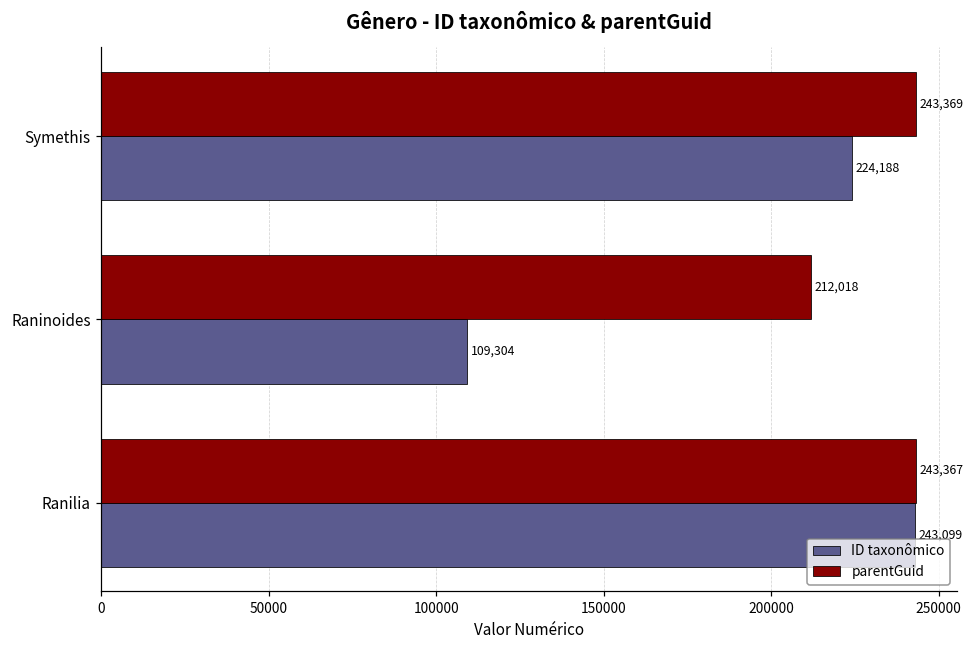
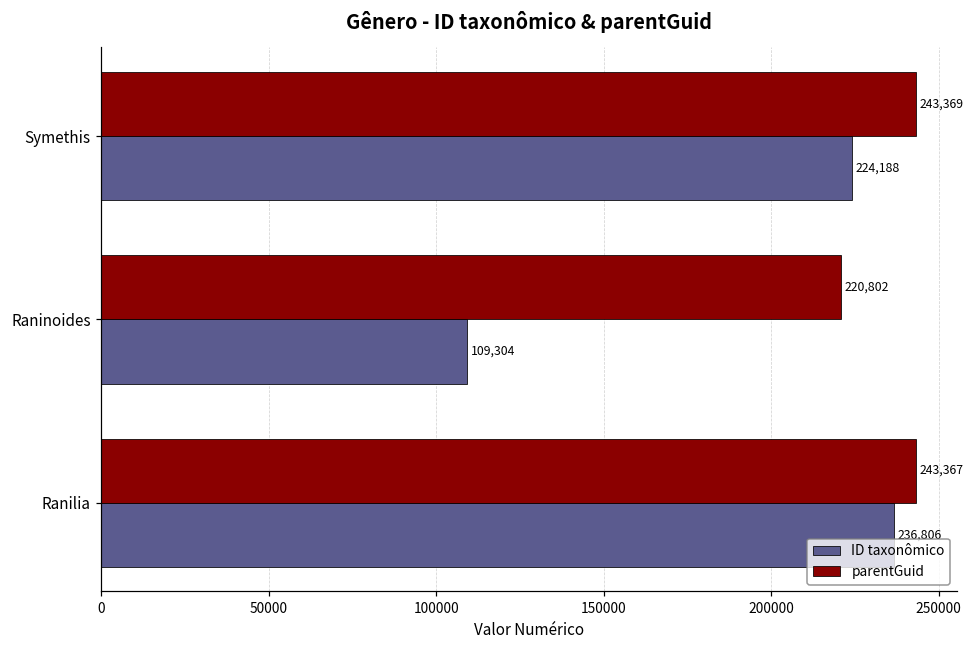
  {
    "ID taxonômico": {
-     "Ranilia": "243000"
+     "Ranilia": "237000"
    },
    "parentGuid": {
      "Symethis": "243,369",
-     "Raninoides": "212,018",
+     "Raninoides": "220,802",
      "Ranilia": "243,367"
    }
  }
